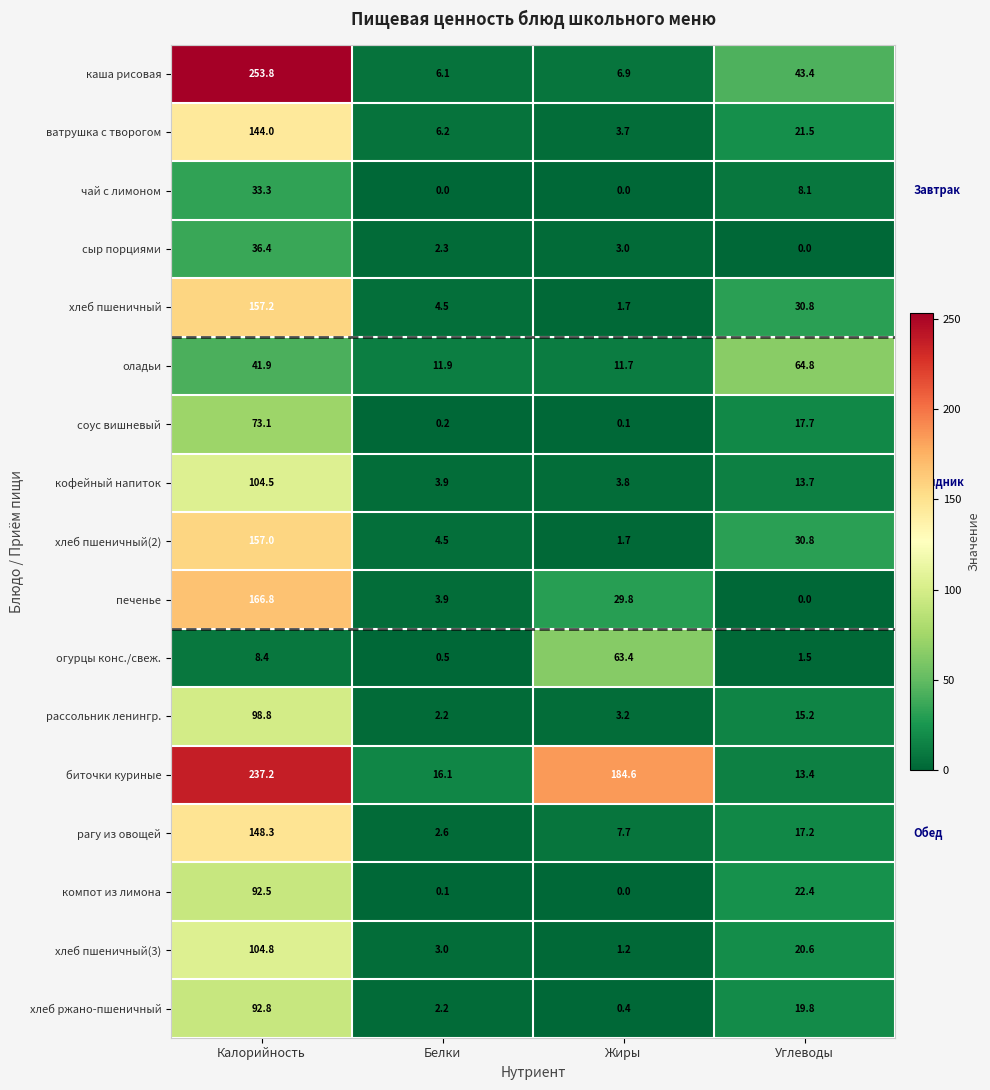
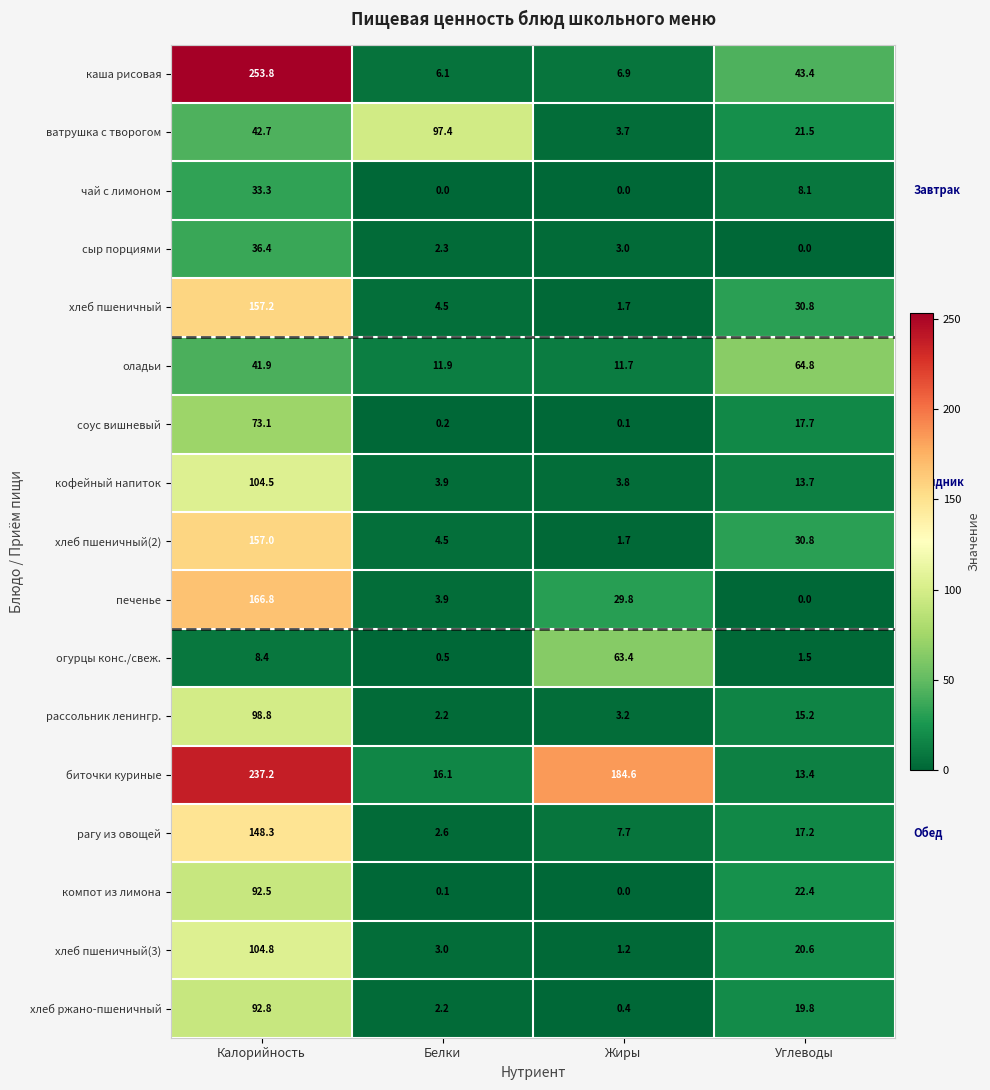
  {
    "каша рисовая": {
      "Калорийность": 253.8,
      "Белки": 6.1,
      "Жиры": 6.9,
      "Углеводы": 43.4
    },
    "ватрушка с творогом": {
-     "Калорийность": 144.0,
-     "Белки": 6.2,
+     "Калорийность": 42.7,
+     "Белки": 97.4,
      "Жиры": 3.7,
      "Углеводы": 21.5
    },
    "чай с лимоном": {
      "Калорийность": 33.3,
      "Белки": 0.0,
      "Жиры": 0.0,
      "Углеводы": 8.1
    },
    "сыр порциями": {
      "Калорийность": 36.4,
      "Белки": 2.3,
      "Жиры": 3.0,
      "Углеводы": 0.0
    },
    "хлеб пшеничный": {
      "Калорийность": 157.2,
      "Белки": 4.5,
      "Жиры": 1.7,
      "Углеводы": 30.8
    },
    "оладьи": {
      "Калорийность": 41.9,
      "Белки": 11.9,
      "Жиры": 11.7,
      "Углеводы": 64.8
    },
    "соус вишневый": {
      "Калорийность": 73.1,
      "Белки": 0.2,
      "Жиры": 0.1,
      "Углеводы": 17.7
    },
    "кофейный напиток": {
      "Калорийность": 104.5,
      "Белки": 3.9,
      "Жиры": 3.8,
      "Углеводы": 13.7
    },
    "хлеб пшеничный(2)": {
      "Калорийность": 157.0,
      "Белки": 4.5,
      "Жиры": 1.7,
      "Углеводы": 30.8
    },
    "печенье": {
      "Калорийность": 166.8,
      "Белки": 3.9,
      "Жиры": 29.8,
      "Углеводы": 0.0
    },
    "огурцы конс./свеж.": {
      "Калорийность": 8.4,
      "Белки": 0.5,
      "Жиры": 63.4,
      "Углеводы": 1.5
    },
    "рассольник ленингр.": {
      "Калорийность": 98.8,
      "Белки": 2.2,
      "Жиры": 3.2,
      "Углеводы": 15.2
    },
    "биточки куриные": {
      "Калорийность": 237.2,
      "Белки": 16.1,
      "Жиры": 184.6,
      "Углеводы": 13.4
    },
    "рагу из овощей": {
      "Калорийность": 148.3,
      "Белки": 2.6,
      "Жиры": 7.7,
      "Углеводы": 17.2
    },
    "компот из лимона": {
      "Калорийность": 92.5,
      "Белки": 0.1,
      "Жиры": 0.0,
      "Углеводы": 22.4
    },
    "хлеб пшеничный(3)": {
      "Калорийность": 104.8,
      "Белки": 3.0,
      "Жиры": 1.2,
      "Углеводы": 20.6
    },
    "хлеб ржано-пшеничный": {
      "Калорийность": 92.8,
      "Белки": 2.2,
      "Жиры": 0.4,
      "Углеводы": 19.8
    }
  }
